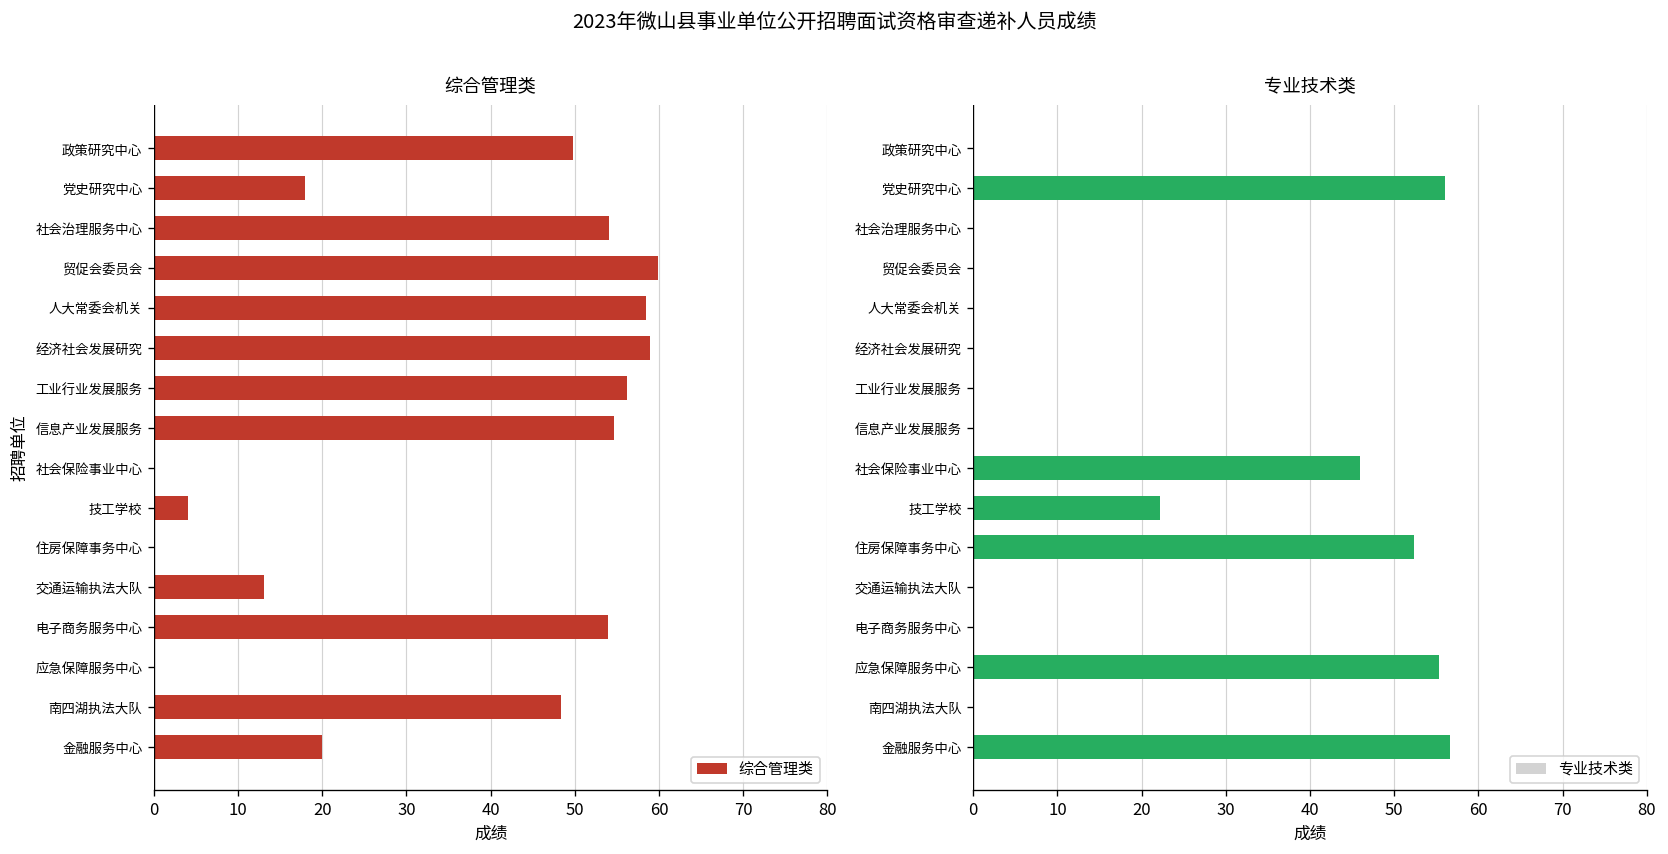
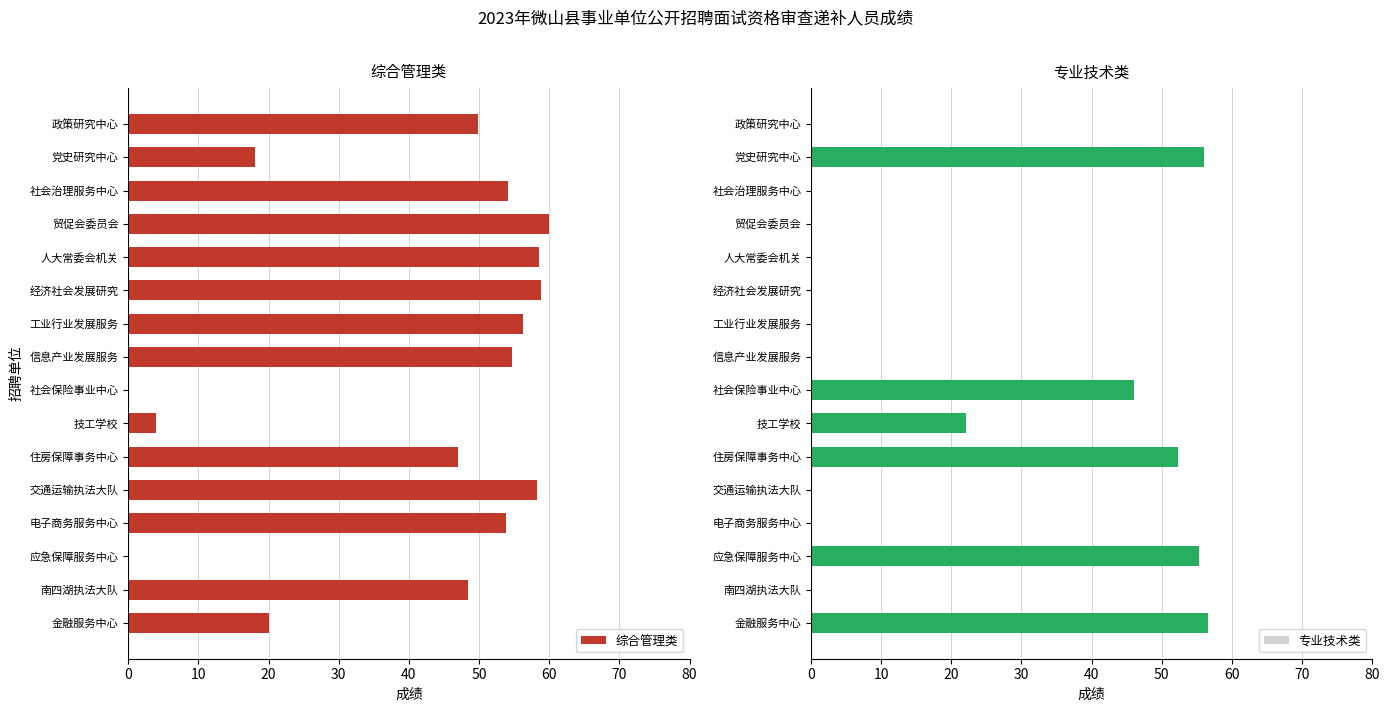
  {
    "综合管理类": {
      "政策研究中心": 50,
      "党史研究中心": 18,
      "社会治理服务中心": 54,
      "贸促会委员会": 60,
      "人大常委会机关": 59,
      "经济社会发展研究": 59,
      "工业行业发展服务": 56,
      "信息产业发展服务": 55,
      "社会保险事业中心": 0,
      "技工学校": 4,
-     "住房保障事务中心": 0,
-     "交通运输执法大队": 13,
+     "住房保障事务中心": 47,
+     "交通运输执法大队": 58,
      "电子商务服务中心": 54,
      "应急保障服务中心": 0,
      "南四湖执法大队": 48,
      "金融服务中心": 20
    },
    "专业技术类": {
      "政策研究中心": 0,
      "党史研究中心": 56,
      "社会治理服务中心": 0,
      "贸促会委员会": 0,
      "人大常委会机关": 0,
      "经济社会发展研究": 0,
      "工业行业发展服务": 0,
      "信息产业发展服务": 0,
      "社会保险事业中心": 46,
      "技工学校": 22,
      "住房保障事务中心": 52,
      "交通运输执法大队": 0,
      "电子商务服务中心": 0,
      "应急保障服务中心": 55,
      "南四湖执法大队": 0,
      "金融服务中心": 57
    }
  }
